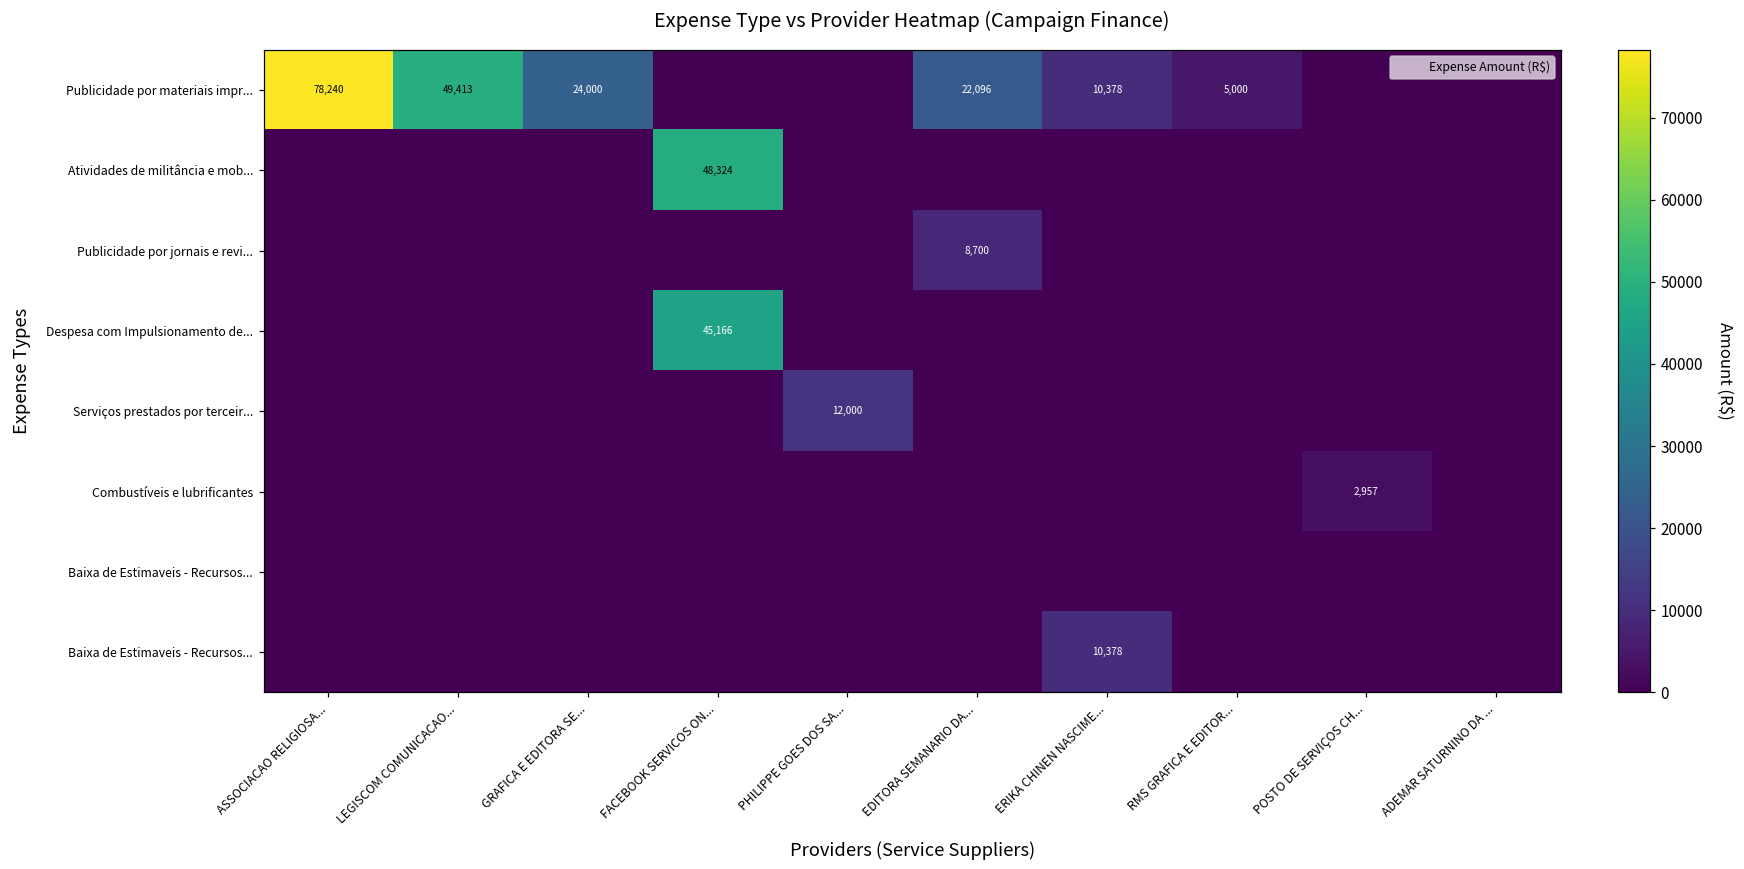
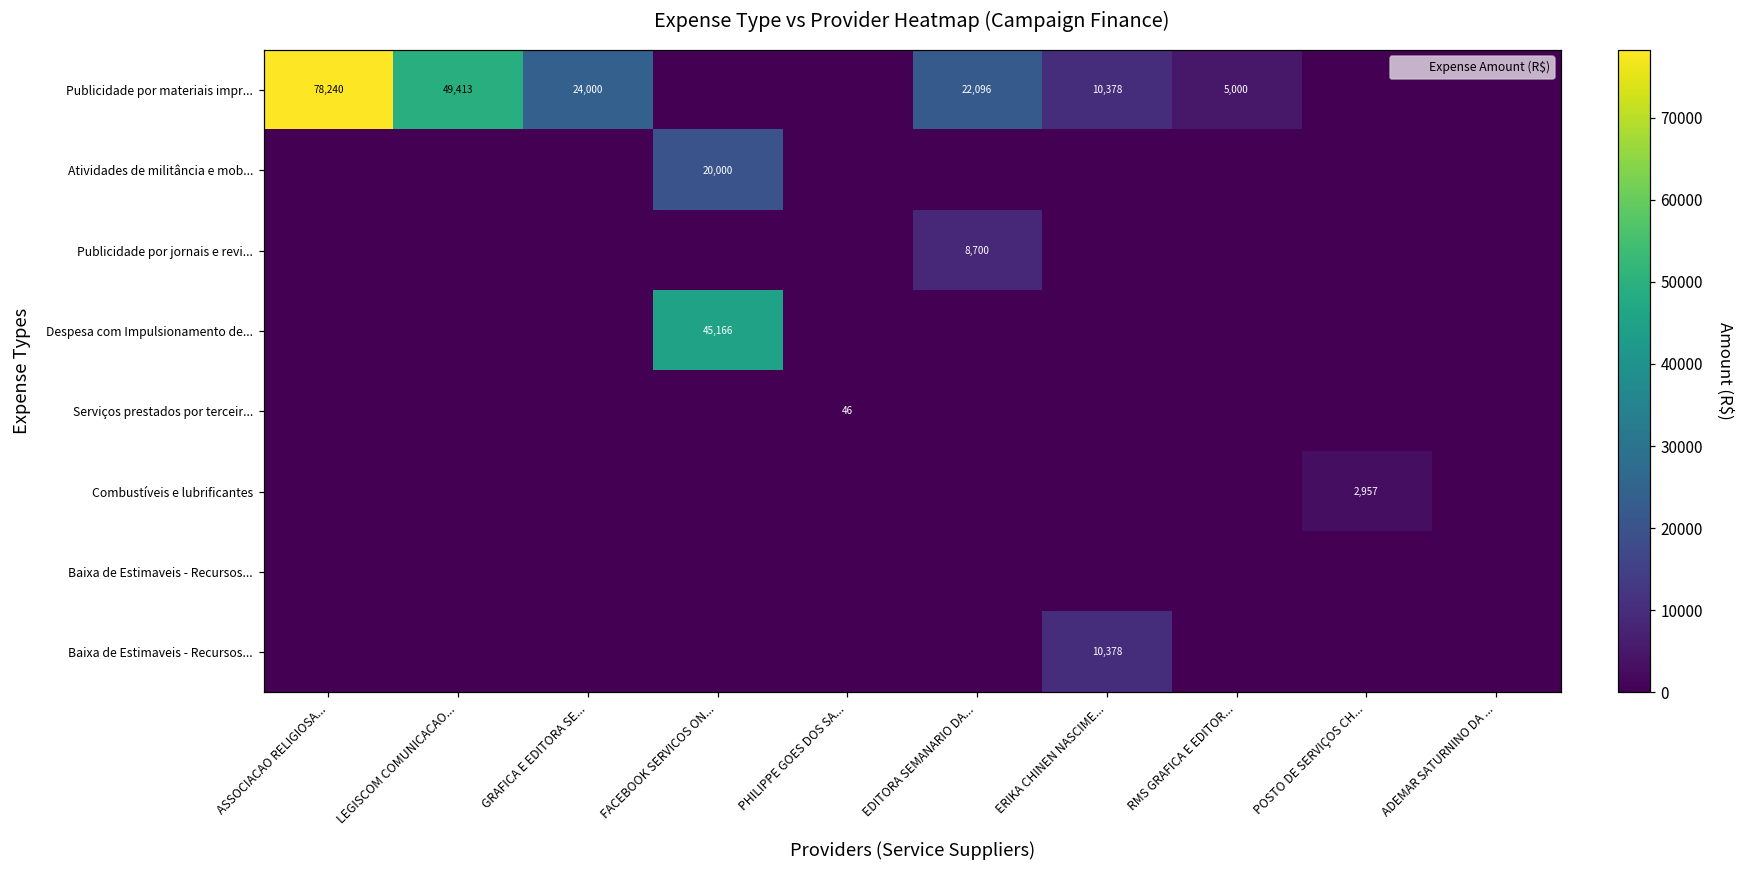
  {
    "Publicidade por materiais impr...": {
      "ASSOCIACAO RELIGIOSA...": "78,240",
      "LEGISCOM COMUNICACAO...": "49,413",
      "GRAFICA E EDITORA SE...": "24,000",
      "EDITORA SEMANARIO DA...": "22,096",
      "ERIKA CHINEN NASCIME...": "10,378",
      "RMS GRAFICA E EDITOR...": "5,000"
    },
    "Atividades de militância e mob...": {
-     "FACEBOOK SERVICOS ON...": "48,324"
+     "FACEBOOK SERVICOS ON...": "20,000"
    },
    "Publicidade por jornais e revi...": {
      "EDITORA SEMANARIO DA...": "8,700"
    },
    "Despesa com Impulsionamento de...": {
      "FACEBOOK SERVICOS ON...": "45,166"
    },
    "Serviços prestados por terceir...": {
-     "PHILIPPE GOES DOS SA...": "12,000"
+     "PHILIPPE GOES DOS SA...": "46"
    },
    "Combustíveis e lubrificantes": {
      "POSTO DE SERVIÇOS CH...": "2,957"
    }
  }
